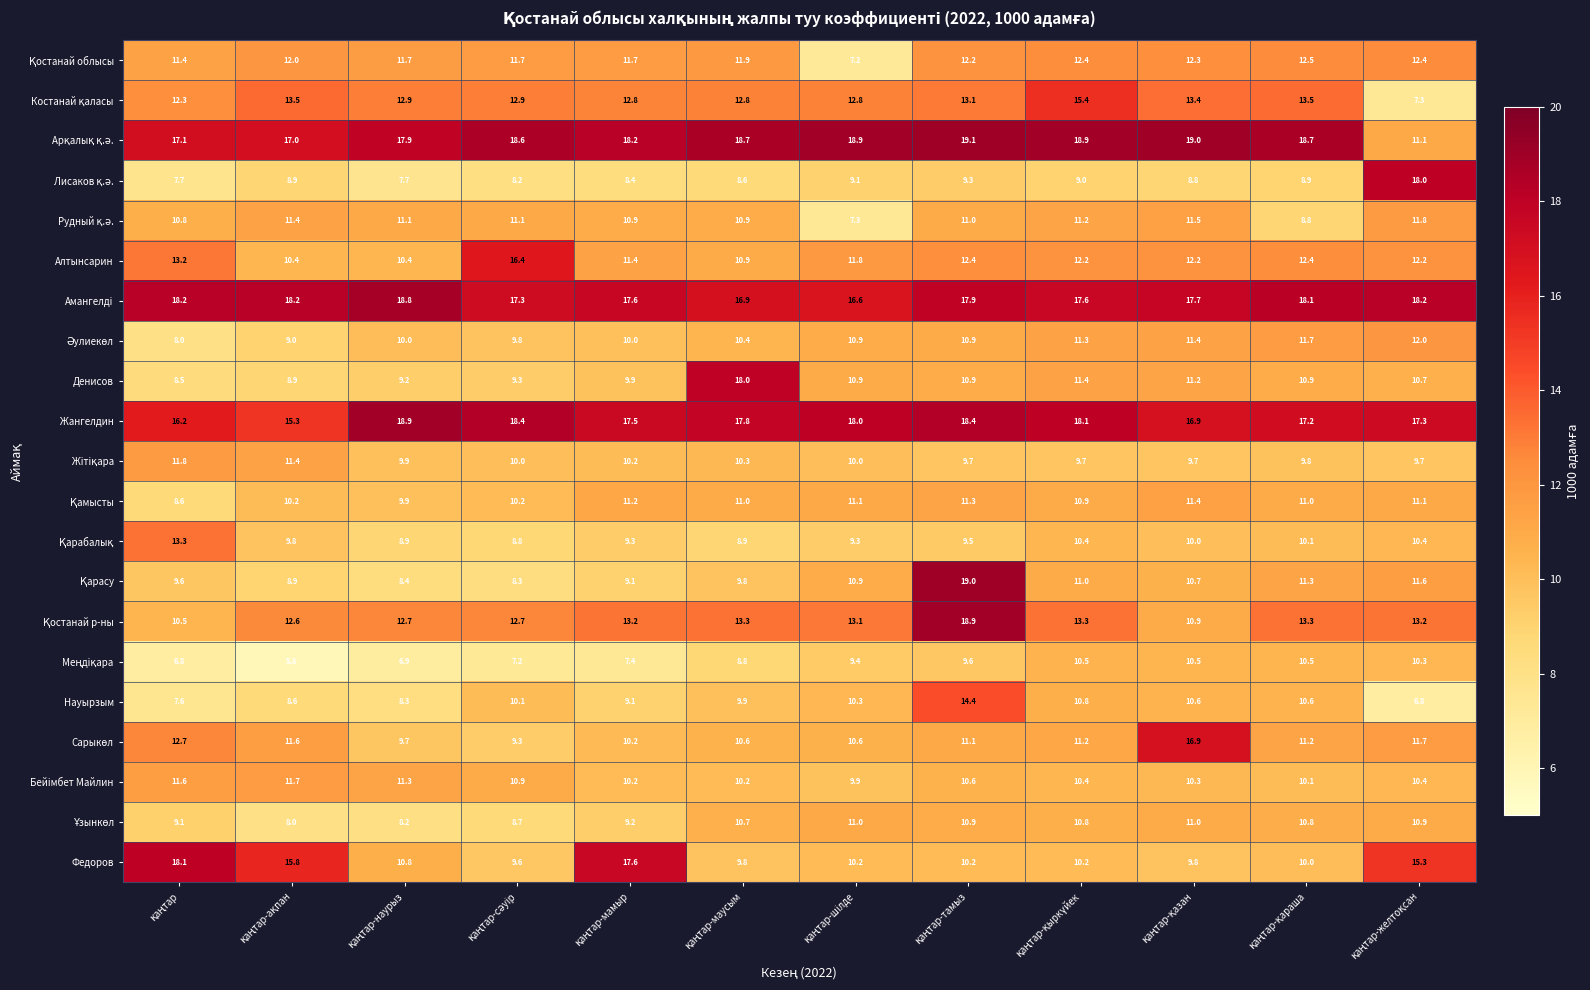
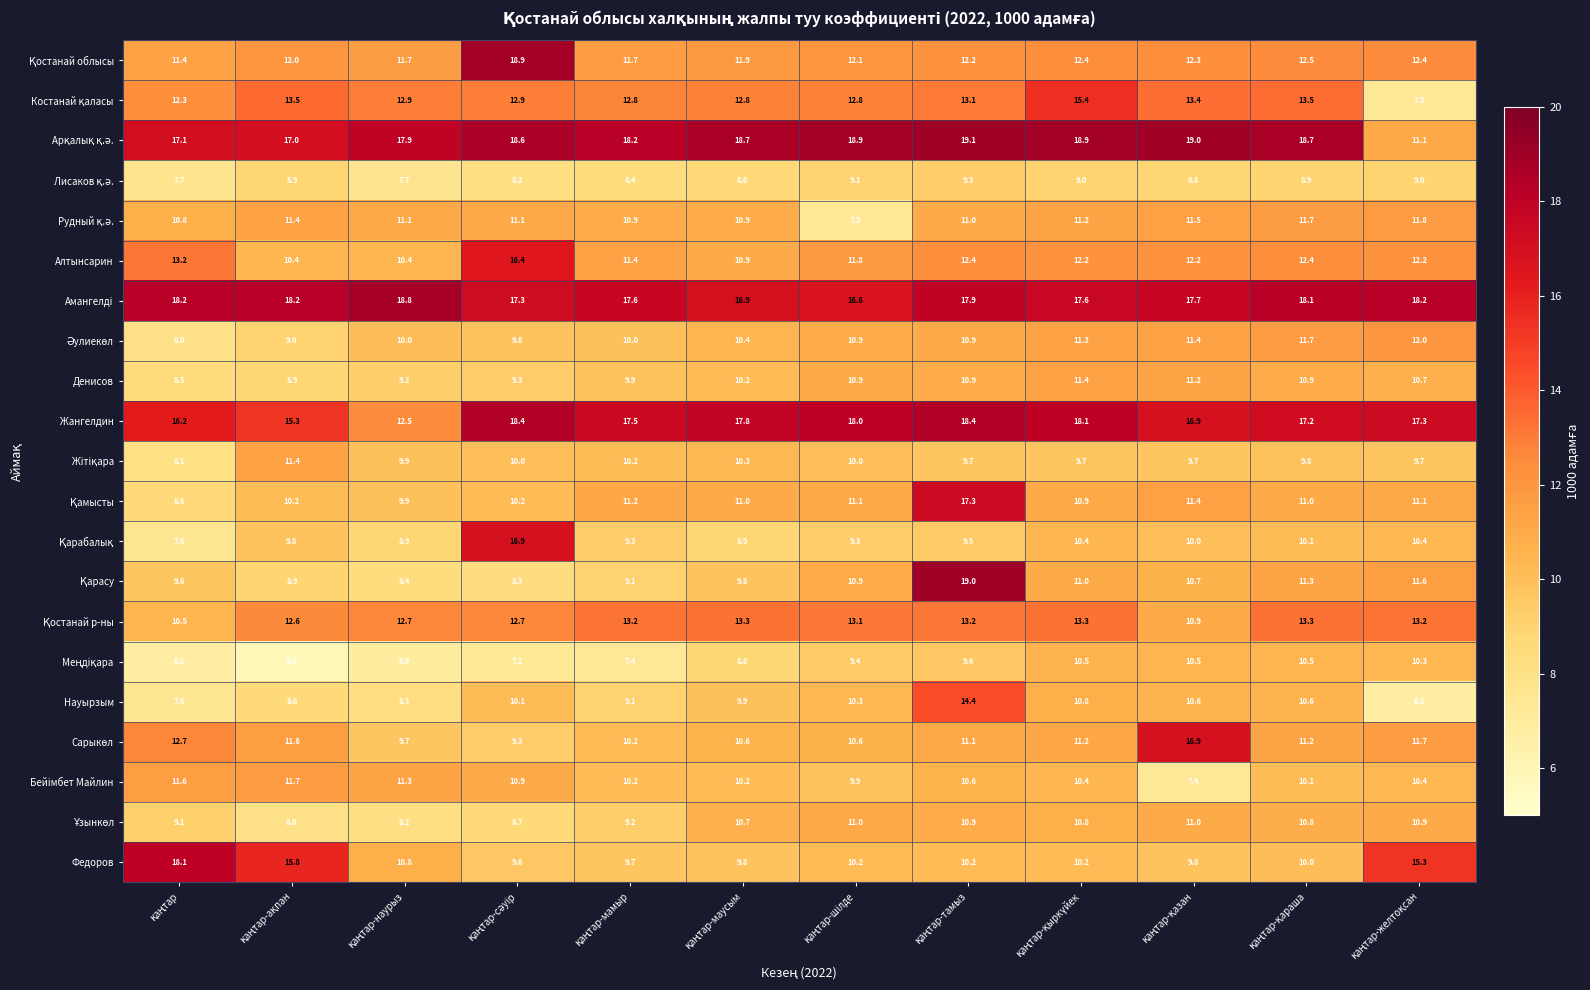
  {
    "Қостанай облысы": {
      "қаңтар": 11.4,
      "қаңтар-ақпан": 12.0,
      "қаңтар-наурыз": 11.7,
-     "қаңтар-сәуір": 11.7,
+     "қаңтар-сәуір": 18.9,
      "қаңтар-мамыр": 11.7,
      "қаңтар-маусым": 11.9,
-     "қаңтар-шілде": 7.2,
+     "қаңтар-шілде": 12.1,
      "қаңтар-тамыз": 12.2,
      "қаңтар-қыркүйек": 12.4,
      "қаңтар-қазан": 12.3,
      "қаңтар-қараша": 12.5,
      "қаңтар-желтоқсан": 12.4
    },
    "Лисаков қ.ә.": {
      "қаңтар": 7.7,
      "қаңтар-ақпан": 8.9,
      "қаңтар-наурыз": 7.7,
      "қаңтар-сәуір": 8.2,
      "қаңтар-мамыр": 8.4,
      "қаңтар-маусым": 8.6,
      "қаңтар-шілде": 9.1,
      "қаңтар-тамыз": 9.3,
      "қаңтар-қыркүйек": 9.0,
      "қаңтар-қазан": 8.8,
      "қаңтар-қараша": 8.9,
-     "қаңтар-желтоқсан": 18.0
+     "қаңтар-желтоқсан": 9.0
    },
    "Рудный қ.ә.": {
      "қаңтар": 10.8,
      "қаңтар-ақпан": 11.4,
      "қаңтар-наурыз": 11.1,
      "қаңтар-сәуір": 11.1,
      "қаңтар-мамыр": 10.9,
      "қаңтар-маусым": 10.9,
      "қаңтар-шілде": 7.3,
      "қаңтар-тамыз": 11.0,
      "қаңтар-қыркүйек": 11.2,
      "қаңтар-қазан": 11.5,
-     "қаңтар-қараша": 8.8,
+     "қаңтар-қараша": 11.7,
      "қаңтар-желтоқсан": 11.8
    },
    "Денисов": {
      "қаңтар": 8.5,
      "қаңтар-ақпан": 8.9,
      "қаңтар-наурыз": 9.2,
      "қаңтар-сәуір": 9.3,
      "қаңтар-мамыр": 9.9,
-     "қаңтар-маусым": 18.0,
+     "қаңтар-маусым": 10.2,
      "қаңтар-шілде": 10.9,
      "қаңтар-тамыз": 10.9,
      "қаңтар-қыркүйек": 11.4,
      "қаңтар-қазан": 11.2,
      "қаңтар-қараша": 10.9,
      "қаңтар-желтоқсан": 10.7
    },
    "Жангелдин": {
      "қаңтар": 16.2,
      "қаңтар-ақпан": 15.3,
-     "қаңтар-наурыз": 18.9,
+     "қаңтар-наурыз": 12.5,
      "қаңтар-сәуір": 18.4,
      "қаңтар-мамыр": 17.5,
      "қаңтар-маусым": 17.8,
      "қаңтар-шілде": 18.0,
      "қаңтар-тамыз": 18.4,
      "қаңтар-қыркүйек": 18.1,
      "қаңтар-қазан": 16.9,
      "қаңтар-қараша": 17.2,
      "қаңтар-желтоқсан": 17.3
    },
    "Жітіқара": {
-     "қаңтар": 11.8,
+     "қаңтар": 8.1,
      "қаңтар-ақпан": 11.4,
      "қаңтар-наурыз": 9.9,
      "қаңтар-сәуір": 10.0,
      "қаңтар-мамыр": 10.2,
      "қаңтар-маусым": 10.3,
      "қаңтар-шілде": 10.0,
      "қаңтар-тамыз": 9.7,
      "қаңтар-қыркүйек": 9.7,
      "қаңтар-қазан": 9.7,
      "қаңтар-қараша": 9.8,
      "қаңтар-желтоқсан": 9.7
    },
    "Қамысты": {
      "қаңтар": 8.6,
      "қаңтар-ақпан": 10.2,
      "қаңтар-наурыз": 9.9,
      "қаңтар-сәуір": 10.2,
      "қаңтар-мамыр": 11.2,
      "қаңтар-маусым": 11.0,
      "қаңтар-шілде": 11.1,
-     "қаңтар-тамыз": 11.3,
+     "қаңтар-тамыз": 17.3,
      "қаңтар-қыркүйек": 10.9,
      "қаңтар-қазан": 11.4,
      "қаңтар-қараша": 11.0,
      "қаңтар-желтоқсан": 11.1
    },
    "Қарабалық": {
-     "қаңтар": 13.3,
+     "қаңтар": 7.6,
      "қаңтар-ақпан": 9.8,
      "қаңтар-наурыз": 8.9,
-     "қаңтар-сәуір": 8.8,
+     "қаңтар-сәуір": 16.9,
      "қаңтар-мамыр": 9.3,
      "қаңтар-маусым": 8.9,
      "қаңтар-шілде": 9.3,
      "қаңтар-тамыз": 9.5,
      "қаңтар-қыркүйек": 10.4,
      "қаңтар-қазан": 10.0,
      "қаңтар-қараша": 10.1,
      "қаңтар-желтоқсан": 10.4
    },
    "Қостанай р-ны": {
      "қаңтар": 10.5,
      "қаңтар-ақпан": 12.6,
      "қаңтар-наурыз": 12.7,
      "қаңтар-сәуір": 12.7,
      "қаңтар-мамыр": 13.2,
      "қаңтар-маусым": 13.3,
      "қаңтар-шілде": 13.1,
-     "қаңтар-тамыз": 18.9,
+     "қаңтар-тамыз": 13.2,
      "қаңтар-қыркүйек": 13.3,
      "қаңтар-қазан": 10.9,
      "қаңтар-қараша": 13.3,
      "қаңтар-желтоқсан": 13.2
    },
    "Бейімбет Майлин": {
      "қаңтар": 11.6,
      "қаңтар-ақпан": 11.7,
      "қаңтар-наурыз": 11.3,
      "қаңтар-сәуір": 10.9,
      "қаңтар-мамыр": 10.2,
      "қаңтар-маусым": 10.2,
      "қаңтар-шілде": 9.9,
      "қаңтар-тамыз": 10.6,
      "қаңтар-қыркүйек": 10.4,
-     "қаңтар-қазан": 10.3,
+     "қаңтар-қазан": 7.4,
      "қаңтар-қараша": 10.1,
      "қаңтар-желтоқсан": 10.4
    },
    "Федоров": {
      "қаңтар": 18.1,
      "қаңтар-ақпан": 15.8,
      "қаңтар-наурыз": 10.8,
      "қаңтар-сәуір": 9.6,
-     "қаңтар-мамыр": 17.6,
+     "қаңтар-мамыр": 9.7,
      "қаңтар-маусым": 9.8,
      "қаңтар-шілде": 10.2,
      "қаңтар-тамыз": 10.2,
      "қаңтар-қыркүйек": 10.2,
      "қаңтар-қазан": 9.8,
      "қаңтар-қараша": 10.0,
      "қаңтар-желтоқсан": 15.3
    }
  }
